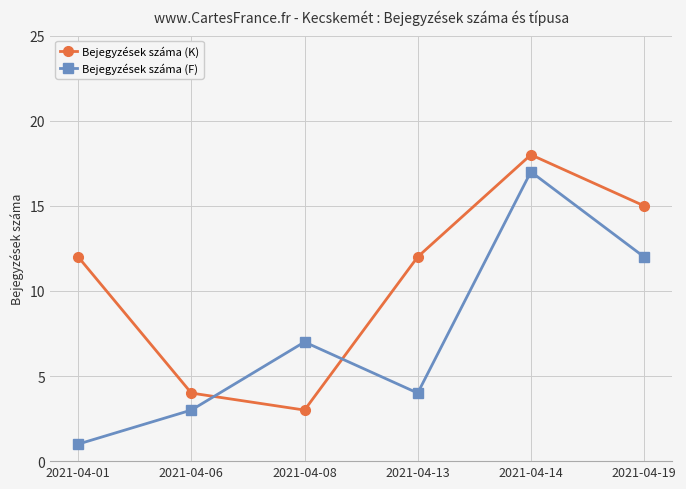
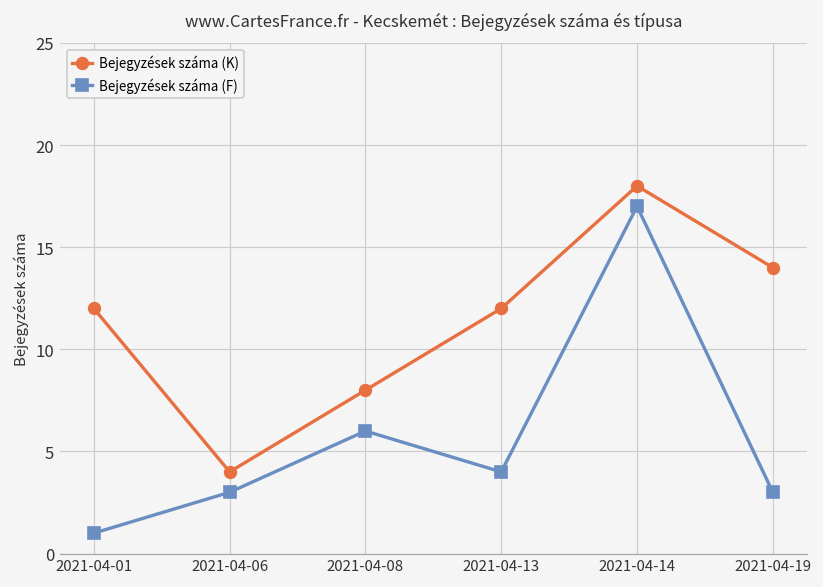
  {
    "Bejegyzések száma (K)": {
      "2021-04-01": 12,
      "2021-04-06": 4,
-     "2021-04-08": 3,
+     "2021-04-08": 8,
      "2021-04-13": 12,
      "2021-04-14": 18,
-     "2021-04-19": 15
+     "2021-04-19": 14
    },
    "Bejegyzések száma (F)": {
      "2021-04-01": 1,
      "2021-04-06": 3,
-     "2021-04-08": 7,
+     "2021-04-08": 6,
      "2021-04-13": 4,
      "2021-04-14": 17,
-     "2021-04-19": 12
+     "2021-04-19": 3
    }
  }
